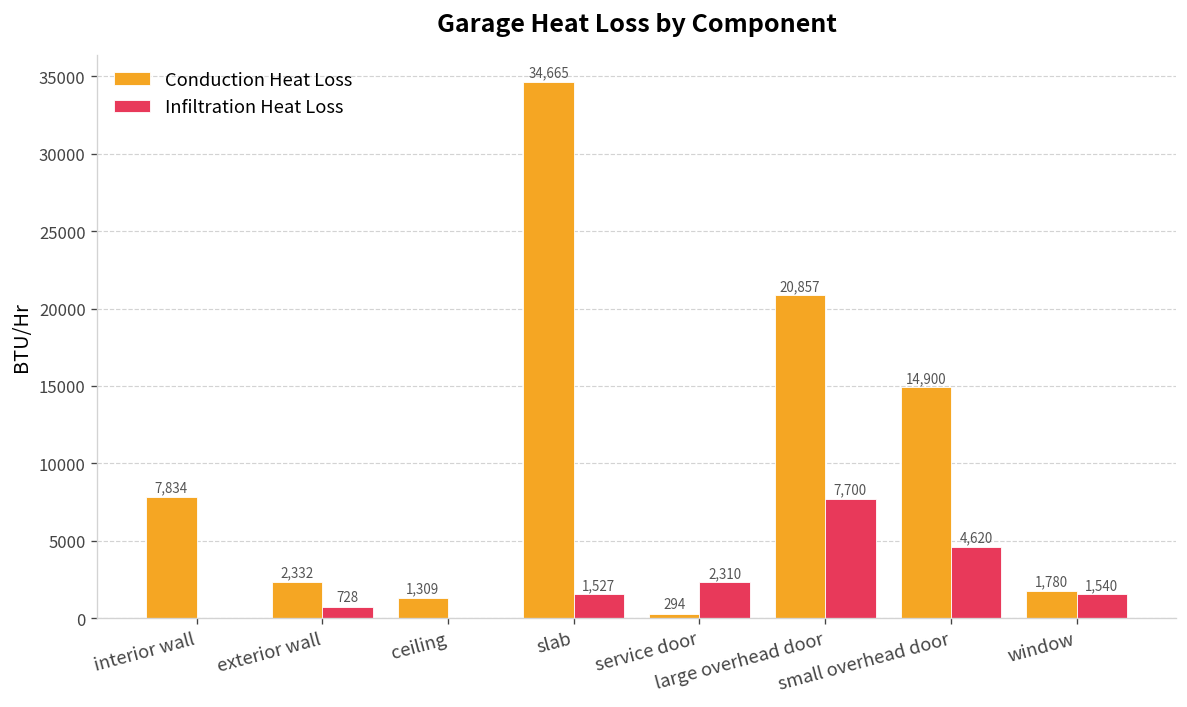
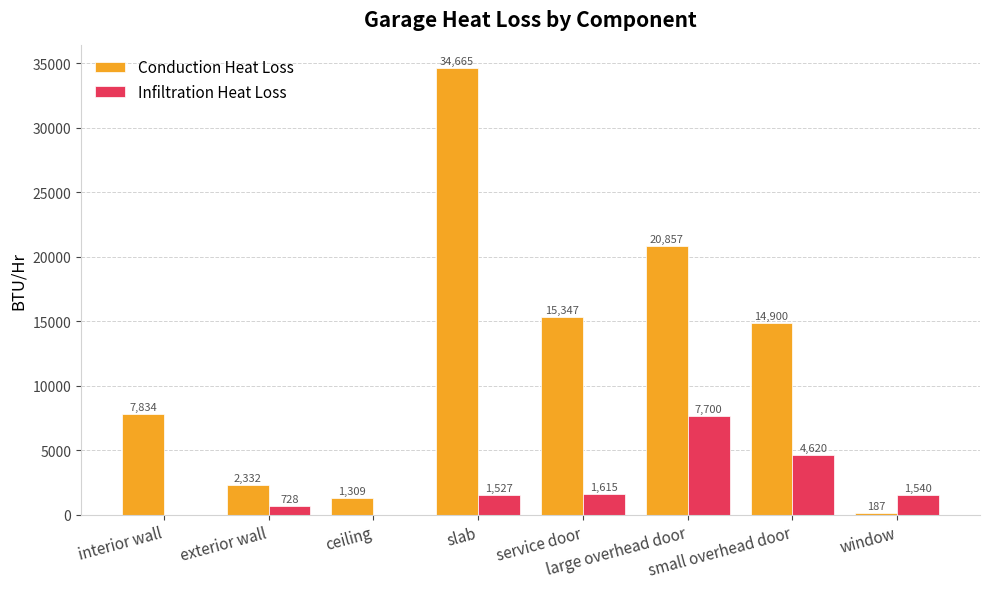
  {
    "Conduction Heat Loss": {
      "interior wall": "7,834",
      "exterior wall": "2,332",
      "ceiling": "1,309",
      "slab": "34,665",
-     "service door": "294",
+     "service door": "15,347",
      "large overhead door": "20,857",
      "small overhead door": "14,900",
-     "window": "1,780"
+     "window": "187"
    },
    "Infiltration Heat Loss": {
      "exterior wall": "728",
      "slab": "1,527",
-     "service door": "2,310",
+     "service door": "1,615",
      "large overhead door": "7,700",
      "small overhead door": "4,620",
      "window": "1,540"
    }
  }
